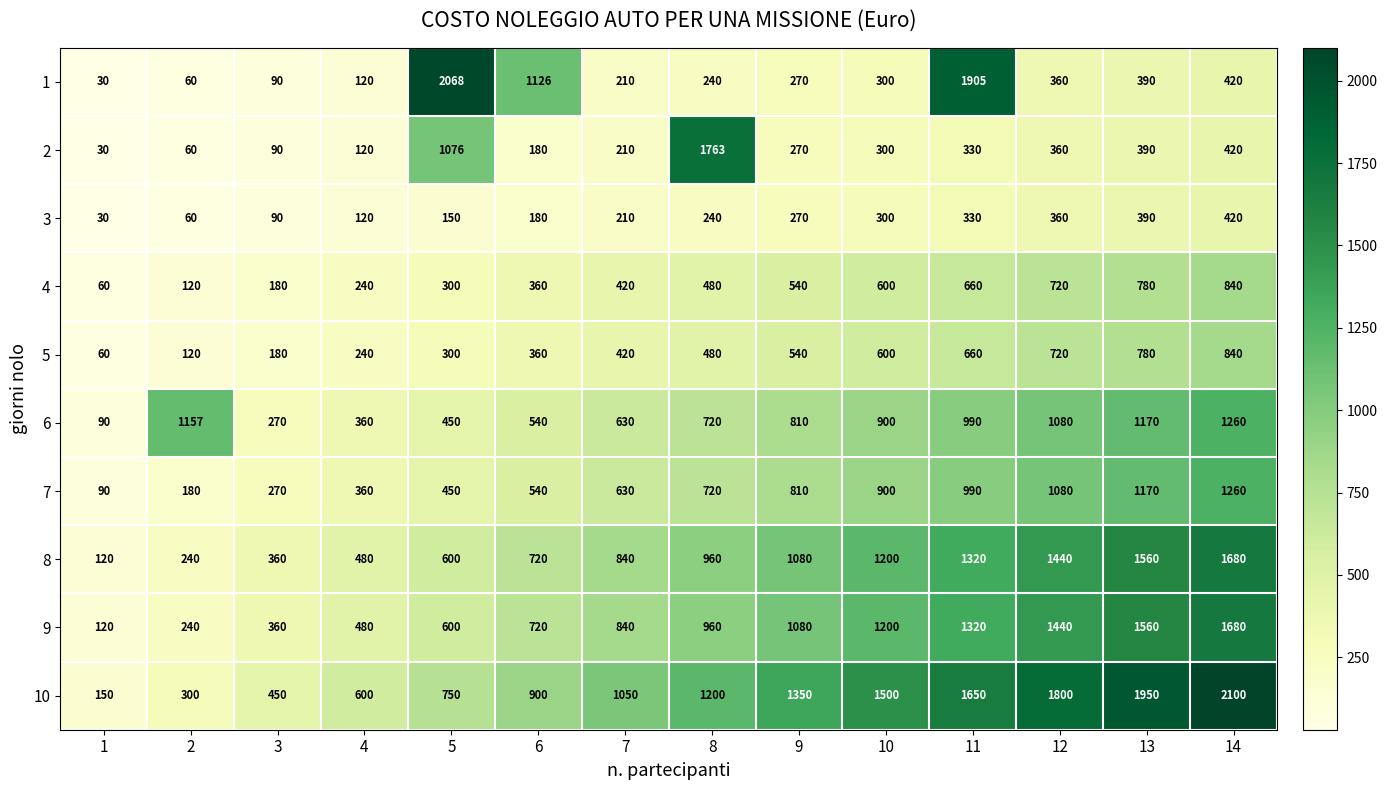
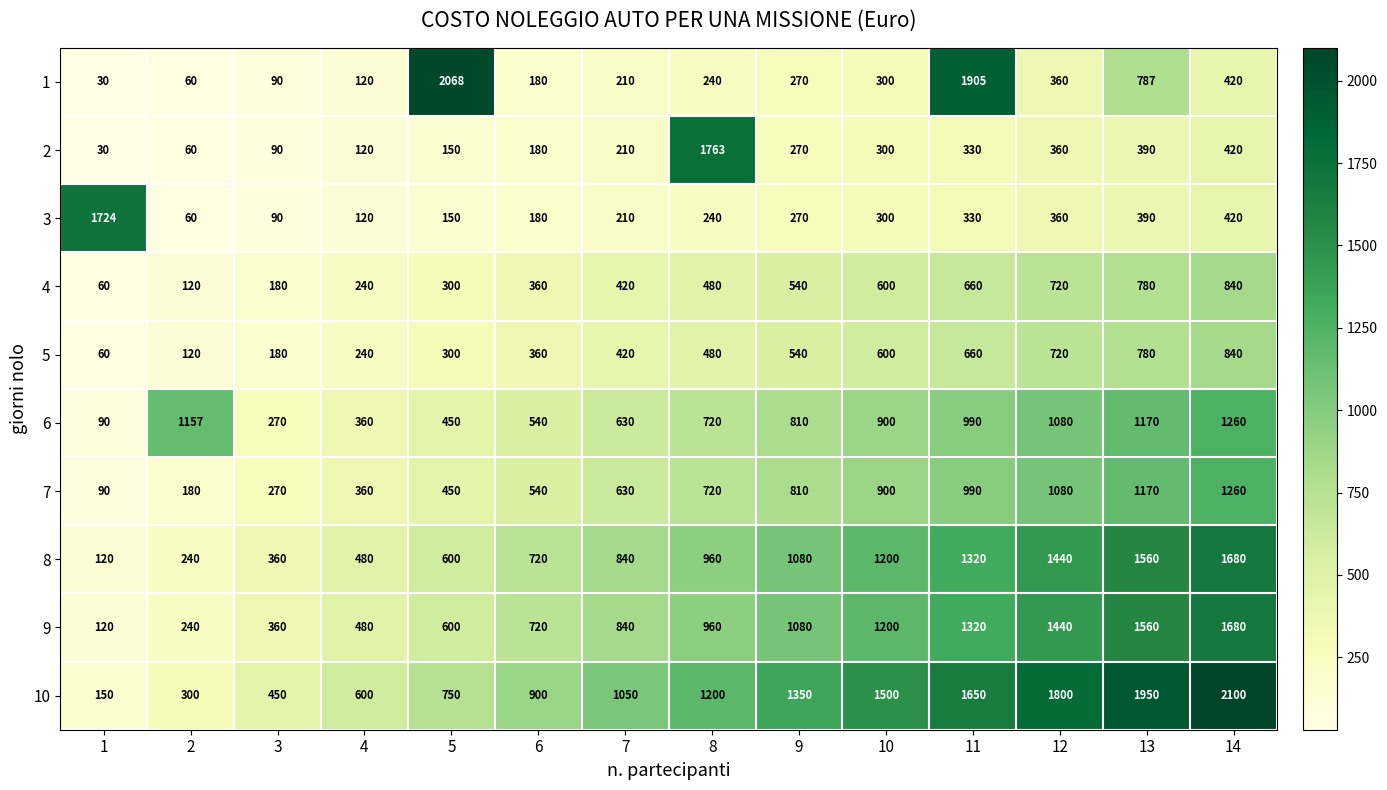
  {
    "1": {
      "1": 30,
      "2": 60,
      "3": 90,
      "4": 120,
      "5": 2068,
-     "6": 1126,
+     "6": 180,
      "7": 210,
      "8": 240,
      "9": 270,
      "10": 300,
      "11": 1905,
      "12": 360,
-     "13": 390,
+     "13": 787,
      "14": 420
    },
    "2": {
      "1": 30,
      "2": 60,
      "3": 90,
      "4": 120,
-     "5": 1076,
+     "5": 150,
      "6": 180,
      "7": 210,
      "8": 1763,
      "9": 270,
      "10": 300,
      "11": 330,
      "12": 360,
      "13": 390,
      "14": 420
    },
    "3": {
-     "1": 30,
+     "1": 1724,
      "2": 60,
      "3": 90,
      "4": 120,
      "5": 150,
      "6": 180,
      "7": 210,
      "8": 240,
      "9": 270,
      "10": 300,
      "11": 330,
      "12": 360,
      "13": 390,
      "14": 420
    },
    "4": {
      "1": 60,
      "2": 120,
      "3": 180,
      "4": 240,
      "5": 300,
      "6": 360,
      "7": 420,
      "8": 480,
      "9": 540,
      "10": 600,
      "11": 660,
      "12": 720,
      "13": 780,
      "14": 840
    },
    "5": {
      "1": 60,
      "2": 120,
      "3": 180,
      "4": 240,
      "5": 300,
      "6": 360,
      "7": 420,
      "8": 480,
      "9": 540,
      "10": 600,
      "11": 660,
      "12": 720,
      "13": 780,
      "14": 840
    },
    "6": {
      "1": 90,
      "2": 1157,
      "3": 270,
      "4": 360,
      "5": 450,
      "6": 540,
      "7": 630,
      "8": 720,
      "9": 810,
      "10": 900,
      "11": 990,
      "12": 1080,
      "13": 1170,
      "14": 1260
    },
    "7": {
      "1": 90,
      "2": 180,
      "3": 270,
      "4": 360,
      "5": 450,
      "6": 540,
      "7": 630,
      "8": 720,
      "9": 810,
      "10": 900,
      "11": 990,
      "12": 1080,
      "13": 1170,
      "14": 1260
    },
    "8": {
      "1": 120,
      "2": 240,
      "3": 360,
      "4": 480,
      "5": 600,
      "6": 720,
      "7": 840,
      "8": 960,
      "9": 1080,
      "10": 1200,
      "11": 1320,
      "12": 1440,
      "13": 1560,
      "14": 1680
    },
    "9": {
      "1": 120,
      "2": 240,
      "3": 360,
      "4": 480,
      "5": 600,
      "6": 720,
      "7": 840,
      "8": 960,
      "9": 1080,
      "10": 1200,
      "11": 1320,
      "12": 1440,
      "13": 1560,
      "14": 1680
    },
    "10": {
      "1": 150,
      "2": 300,
      "3": 450,
      "4": 600,
      "5": 750,
      "6": 900,
      "7": 1050,
      "8": 1200,
      "9": 1350,
      "10": 1500,
      "11": 1650,
      "12": 1800,
      "13": 1950,
      "14": 2100
    }
  }
